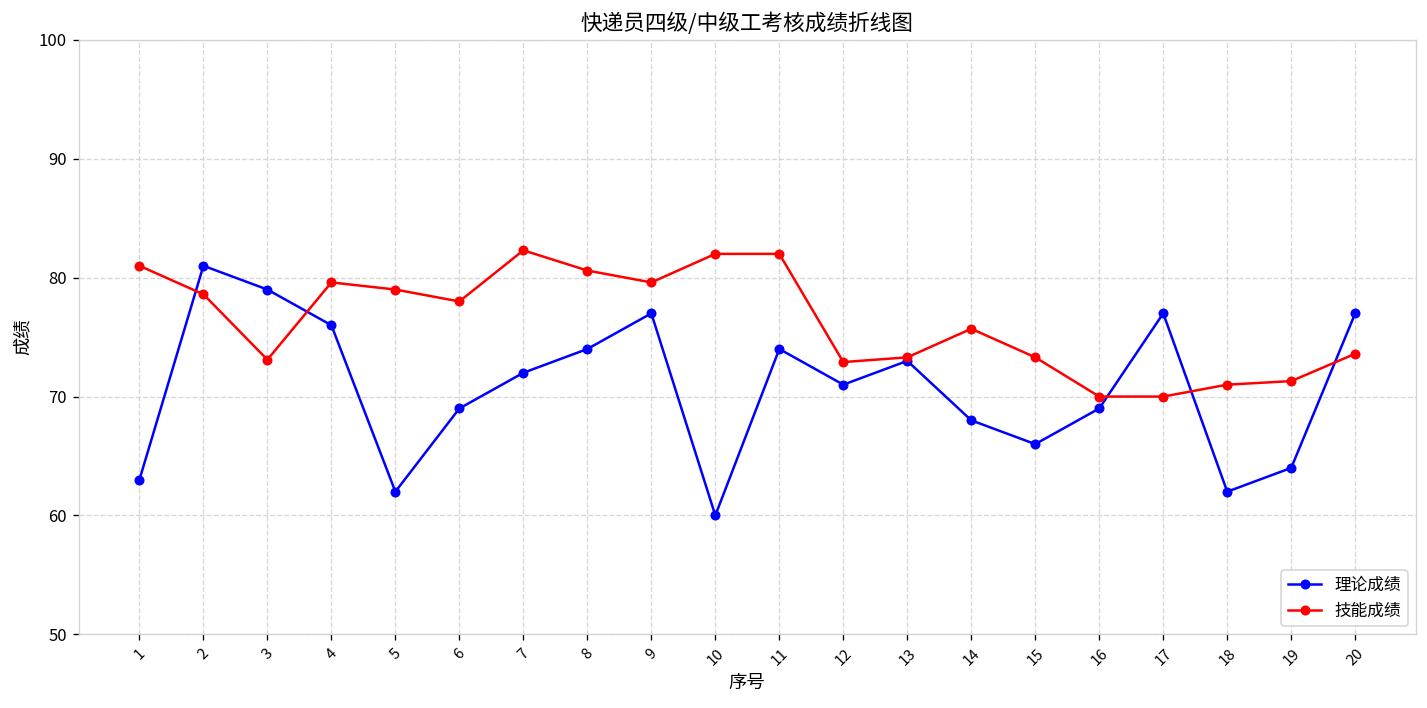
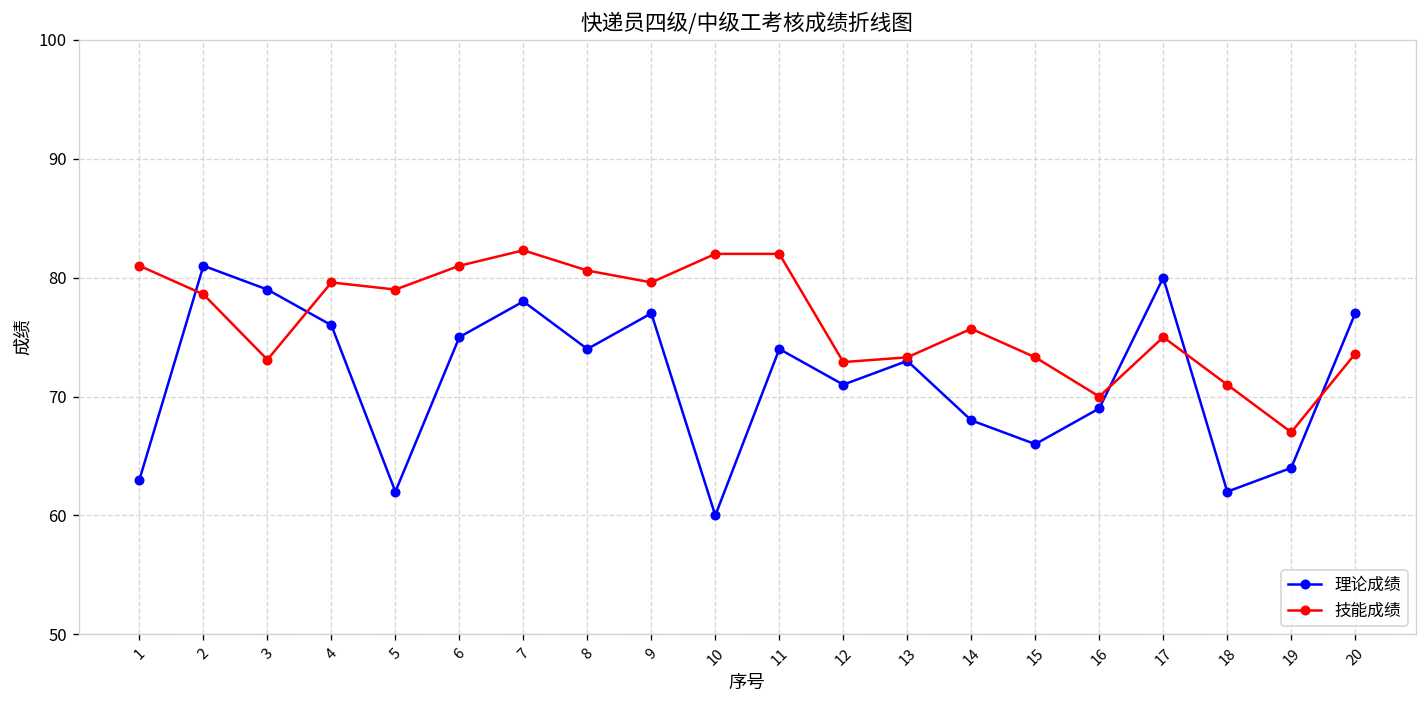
  {
    "理论成绩": {
      "1": 63,
      "2": 81,
      "3": 79,
      "4": 76,
      "5": 62,
-     "6": 69,
-     "7": 72,
+     "6": 75,
+     "7": 78,
      "8": 74,
      "9": 77,
      "10": 60,
      "11": 74,
      "12": 71,
      "13": 73,
      "14": 68,
      "15": 66,
      "16": 69,
-     "17": 77,
+     "17": 80,
      "18": 62,
      "19": 64,
      "20": 77
    },
    "技能成绩": {
      "1": 81,
      "2": 79,
      "3": 73,
      "4": 80,
      "5": 79,
-     "6": 78,
+     "6": 81,
      "7": 82,
      "8": 81,
      "9": 80,
      "10": 82,
      "11": 82,
      "12": 73,
      "13": 73,
      "14": 76,
      "15": 73,
      "16": 70,
-     "17": 70,
+     "17": 75,
      "18": 71,
-     "19": 71,
+     "19": 67,
      "20": 74
    }
  }
